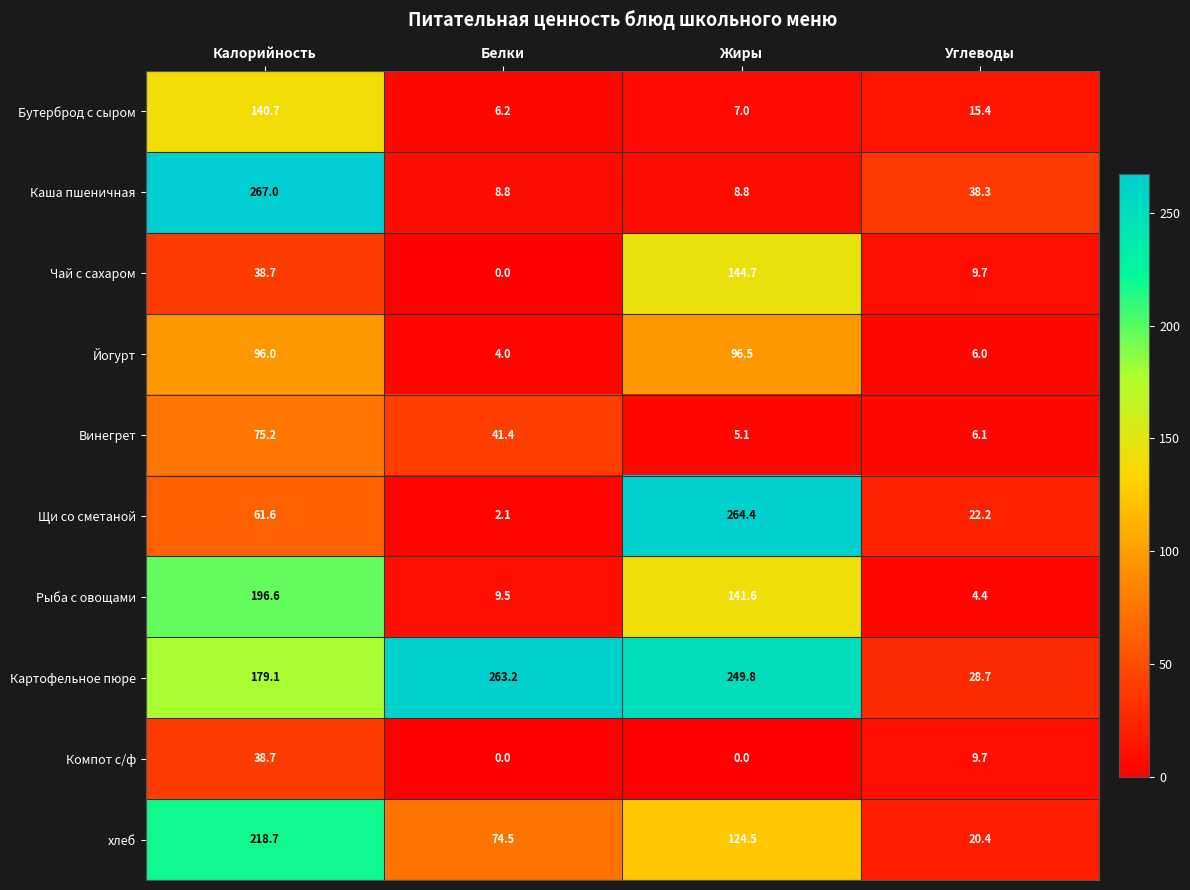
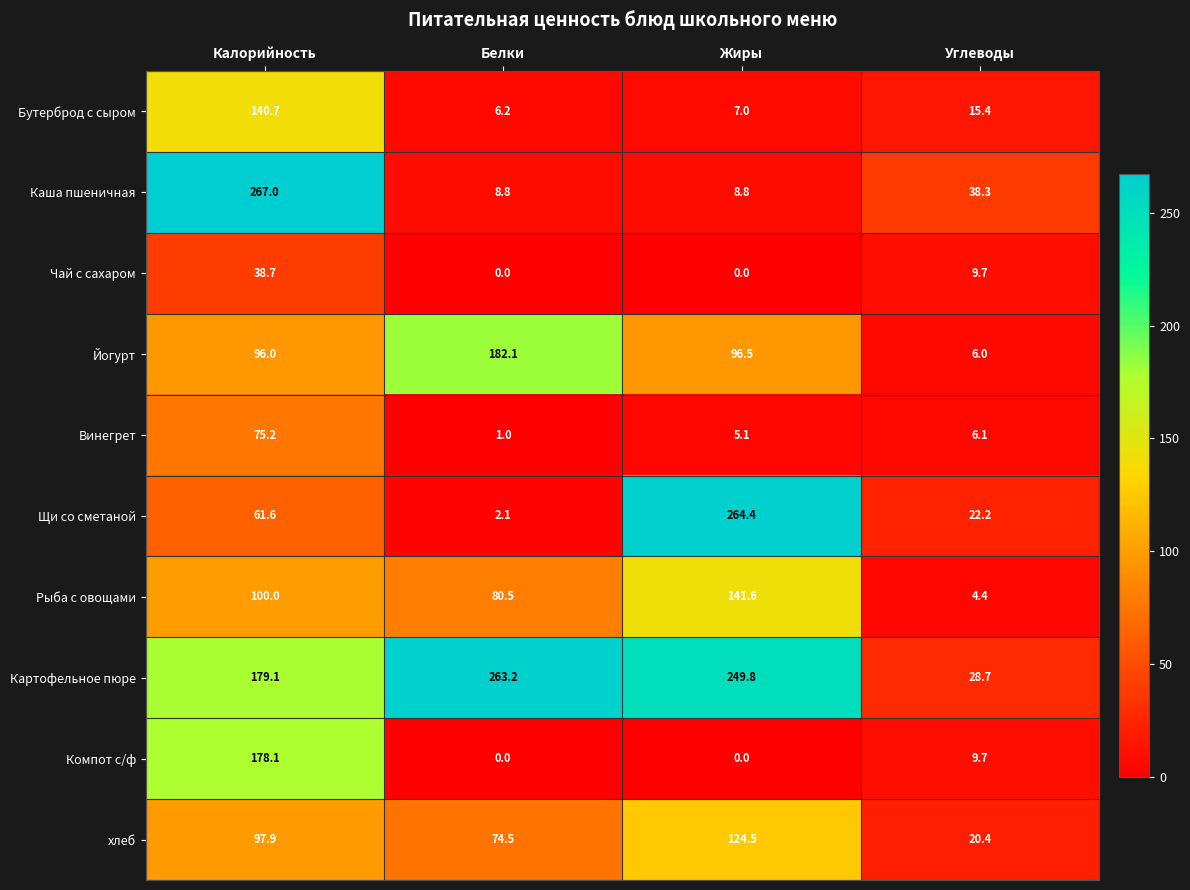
  {
    "Бутерброд с сыром": {
      "Калорийность": 140.7,
      "Белки": 6.2,
      "Жиры": 7.0,
      "Углеводы": 15.4
    },
    "Каша пшеничная": {
      "Калорийность": 267.0,
      "Белки": 8.8,
      "Жиры": 8.8,
      "Углеводы": 38.3
    },
    "Чай с сахаром": {
      "Калорийность": 38.7,
      "Белки": 0.0,
-     "Жиры": 144.7,
+     "Жиры": 0.0,
      "Углеводы": 9.7
    },
    "Йогурт": {
      "Калорийность": 96.0,
-     "Белки": 4.0,
+     "Белки": 182.1,
      "Жиры": 96.5,
      "Углеводы": 6.0
    },
    "Винегрет": {
      "Калорийность": 75.2,
-     "Белки": 41.4,
+     "Белки": 1.0,
      "Жиры": 5.1,
      "Углеводы": 6.1
    },
    "Щи со сметаной": {
      "Калорийность": 61.6,
      "Белки": 2.1,
      "Жиры": 264.4,
      "Углеводы": 22.2
    },
    "Рыба с овощами": {
-     "Калорийность": 196.6,
-     "Белки": 9.5,
+     "Калорийность": 100.0,
+     "Белки": 80.5,
      "Жиры": 141.6,
      "Углеводы": 4.4
    },
    "Картофельное пюре": {
      "Калорийность": 179.1,
      "Белки": 263.2,
      "Жиры": 249.8,
      "Углеводы": 28.7
    },
    "Компот с/ф": {
-     "Калорийность": 38.7,
+     "Калорийность": 178.1,
      "Белки": 0.0,
      "Жиры": 0.0,
      "Углеводы": 9.7
    },
    "хлеб": {
-     "Калорийность": 218.7,
+     "Калорийность": 97.9,
      "Белки": 74.5,
      "Жиры": 124.5,
      "Углеводы": 20.4
    }
  }
